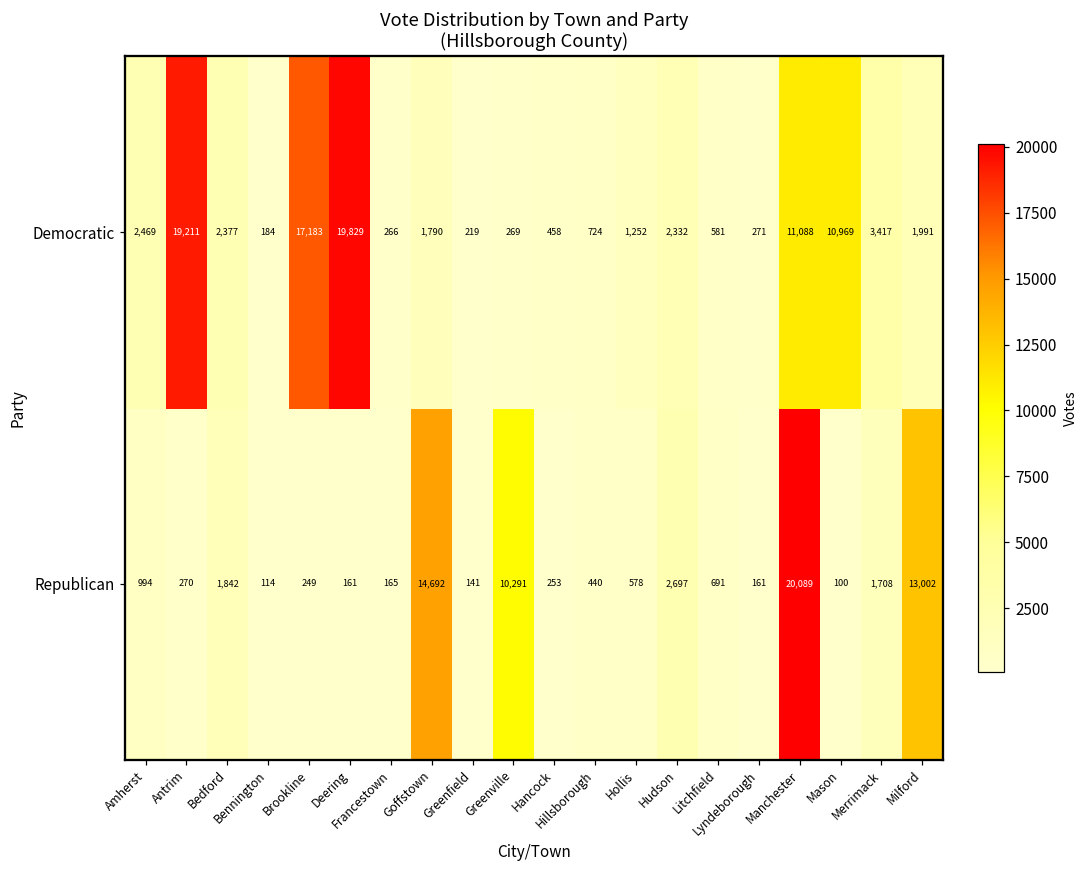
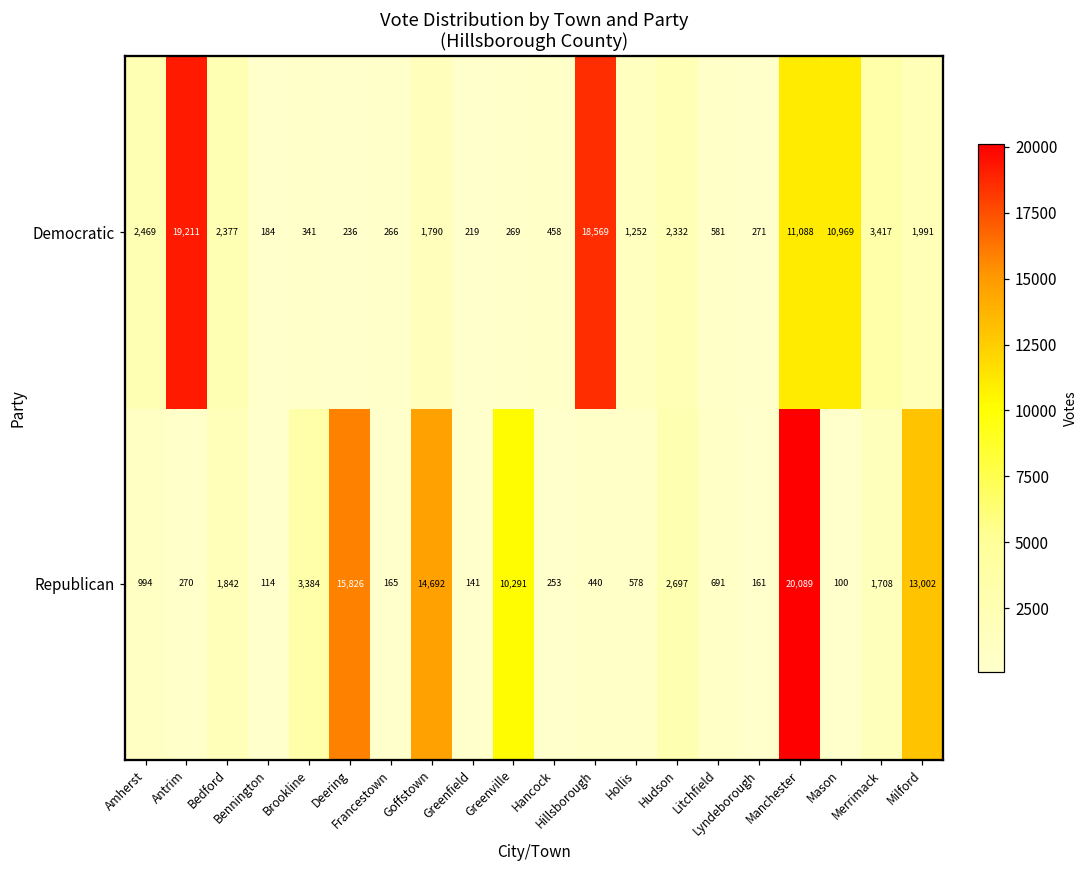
  {
    "Democratic": {
      "Amherst": "2,469",
      "Antrim": "19,211",
      "Bedford": "2,377",
      "Bennington": "184",
-     "Brookline": "17,183",
-     "Deering": "19,829",
+     "Brookline": "341",
+     "Deering": "236",
      "Francestown": "266",
      "Goffstown": "1,790",
      "Greenfield": "219",
      "Greenville": "269",
      "Hancock": "458",
-     "Hillsborough": "724",
+     "Hillsborough": "18,569",
      "Hollis": "1,252",
      "Hudson": "2,332",
      "Litchfield": "581",
      "Lyndeborough": "271",
      "Manchester": "11,088",
      "Mason": "10,969",
      "Merrimack": "3,417",
      "Milford": "1,991"
    },
    "Republican": {
      "Amherst": "994",
      "Antrim": "270",
      "Bedford": "1,842",
      "Bennington": "114",
-     "Brookline": "249",
-     "Deering": "161",
+     "Brookline": "3,384",
+     "Deering": "15,826",
      "Francestown": "165",
      "Goffstown": "14,692",
      "Greenfield": "141",
      "Greenville": "10,291",
      "Hancock": "253",
      "Hillsborough": "440",
      "Hollis": "578",
      "Hudson": "2,697",
      "Litchfield": "691",
      "Lyndeborough": "161",
      "Manchester": "20,089",
      "Mason": "100",
      "Merrimack": "1,708",
      "Milford": "13,002"
    }
  }
